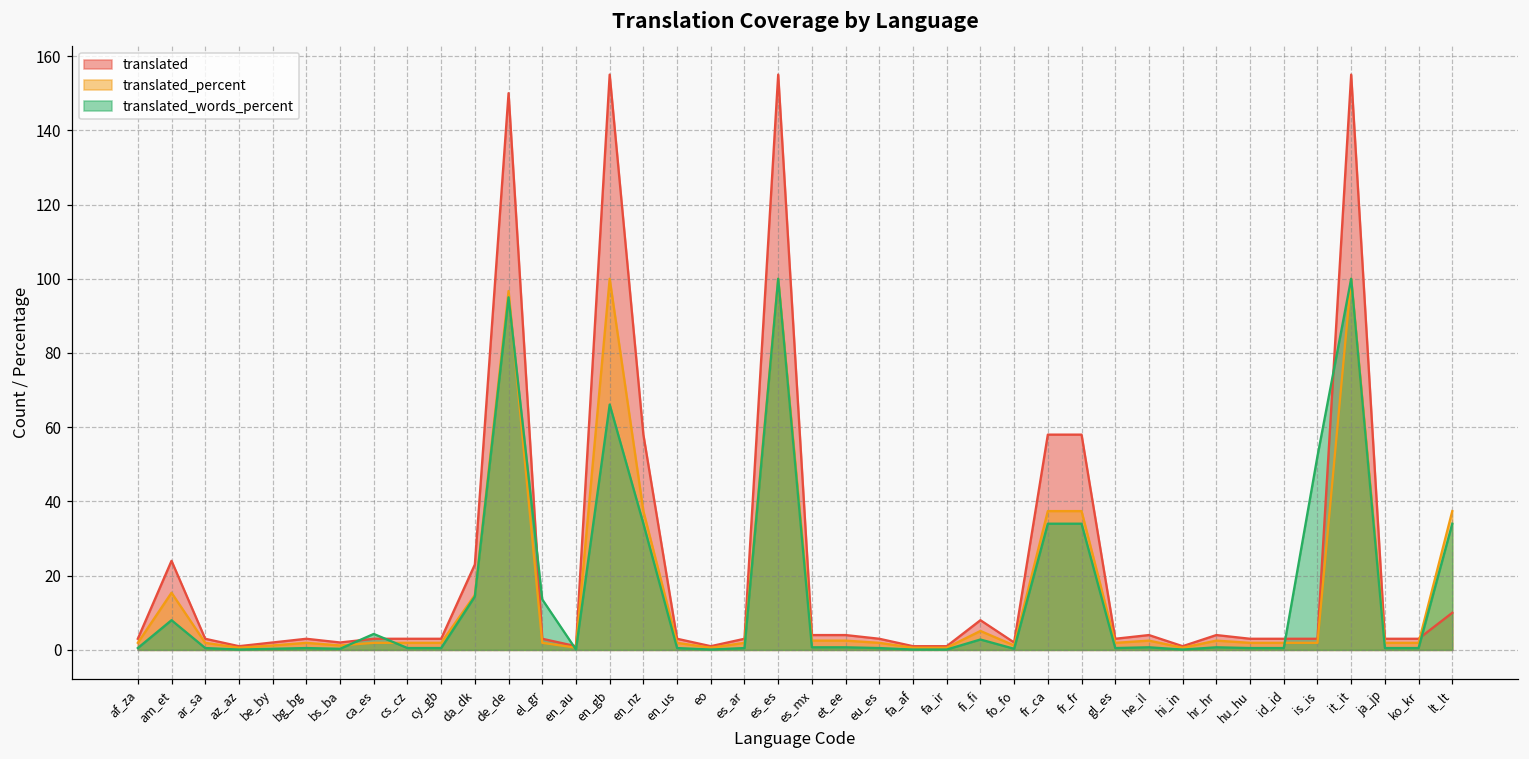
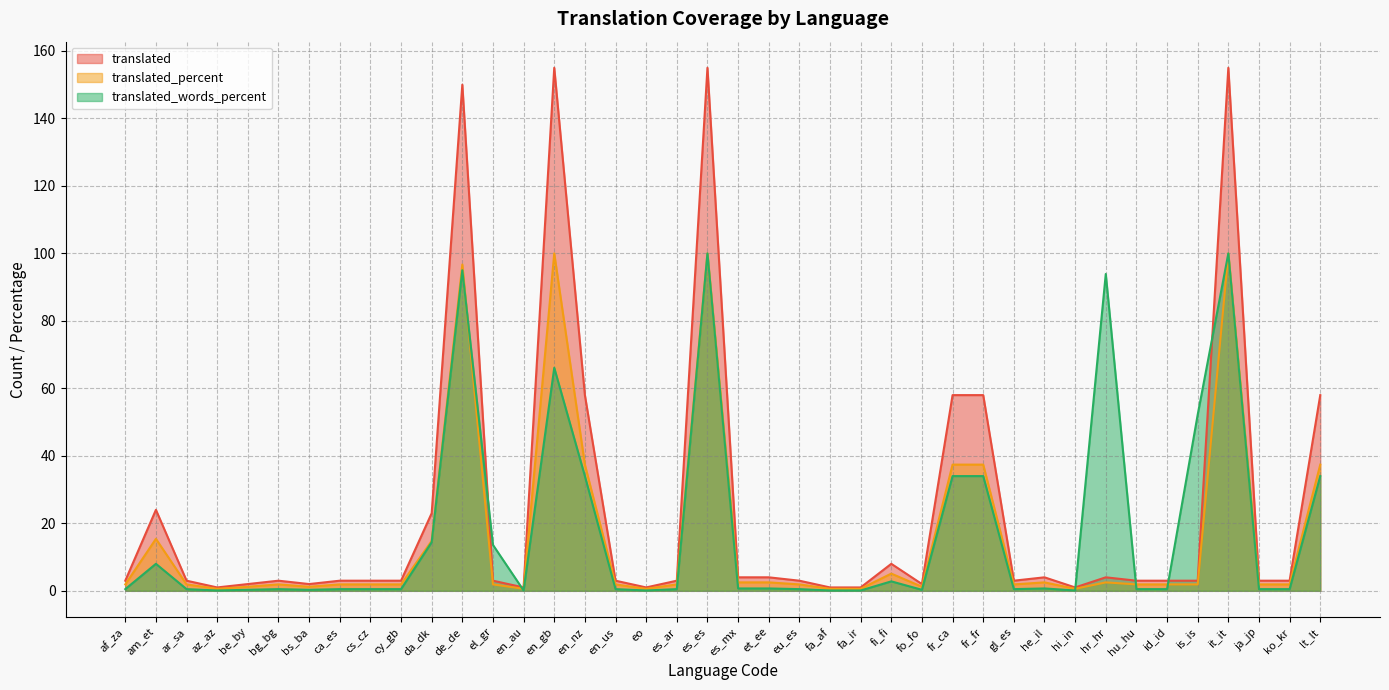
  {
    "translated": {
      "af_za": 3,
      "am_et": 24,
      "ar_sa": 3,
      "be_by": 2,
      "bg_bg": 3,
      "bs_ba": 2,
      "ca_es": 3,
      "cs_cz": 3,
      "cy_gb": 3,
      "da_dk": 23,
      "de_de": 150,
      "el_gr": 3,
      "en_gb": 155,
      "en_nz": 58,
      "en_us": 3,
      "es_ar": 3,
      "es_es": 155,
      "es_mx": 4,
      "et_ee": 4,
      "eu_es": 3,
      "fi_fi": 8,
      "fo_fo": 2,
      "fr_ca": 58,
      "fr_fr": 58,
      "gl_es": 3,
      "he_il": 4,
      "hr_hr": 4,
      "hu_hu": 3,
      "id_id": 3,
      "is_is": 3,
      "it_it": 155,
      "ja_jp": 3,
      "ko_kr": 3,
-     "lt_lt": 10
+     "lt_lt": 58
    },
    "translated_percent": {
      "af_za": 2,
      "am_et": 15,
      "ar_sa": 2,
      "be_by": 1,
      "bg_bg": 2,
      "bs_ba": 1,
      "ca_es": 2,
      "cs_cz": 2,
      "cy_gb": 2,
      "de_de": 97,
      "el_gr": 2,
      "en_gb": 100,
      "en_nz": 37,
      "en_us": 2,
      "es_ar": 2,
      "es_mx": 3,
      "et_ee": 3,
      "eu_es": 2,
      "fi_fi": 5,
      "fo_fo": 1,
      "fr_ca": 37,
      "fr_fr": 37,
      "gl_es": 2,
      "he_il": 3,
      "hr_hr": 3,
      "hu_hu": 2,
      "id_id": 2,
      "is_is": 2,
      "ja_jp": 2,
      "ko_kr": 2,
      "lt_lt": 37
    },
    "translated_words_percent": {
      "af_za": 1,
      "am_et": 8,
      "ar_sa": 1,
      "be_by": 0,
      "bg_bg": 1,
      "bs_ba": 0,
-     "ca_es": 4,
+     "ca_es": 1,
      "cs_cz": 1,
      "cy_gb": 1,
      "de_de": 95,
      "el_gr": 14,
      "en_gb": 66,
      "en_nz": 34,
      "en_us": 1,
      "es_ar": 1,
      "es_mx": 1,
      "et_ee": 1,
      "eu_es": 1,
      "fi_fi": 3,
      "fo_fo": 0,
      "fr_ca": 34,
      "fr_fr": 34,
      "gl_es": 1,
      "he_il": 1,
-     "hr_hr": 1,
+     "hr_hr": 94,
      "hu_hu": 1,
      "id_id": 1,
      "is_is": 52,
      "ja_jp": 1,
      "ko_kr": 1,
      "lt_lt": 34
    }
  }
